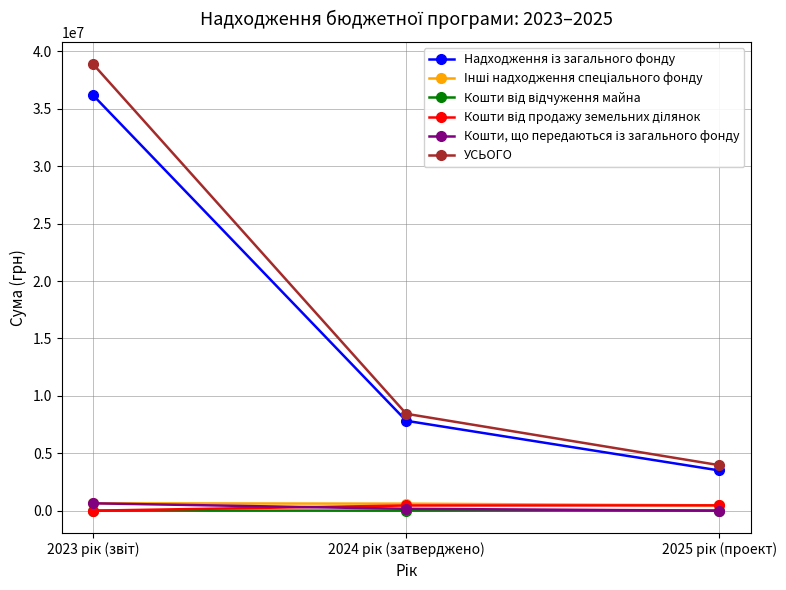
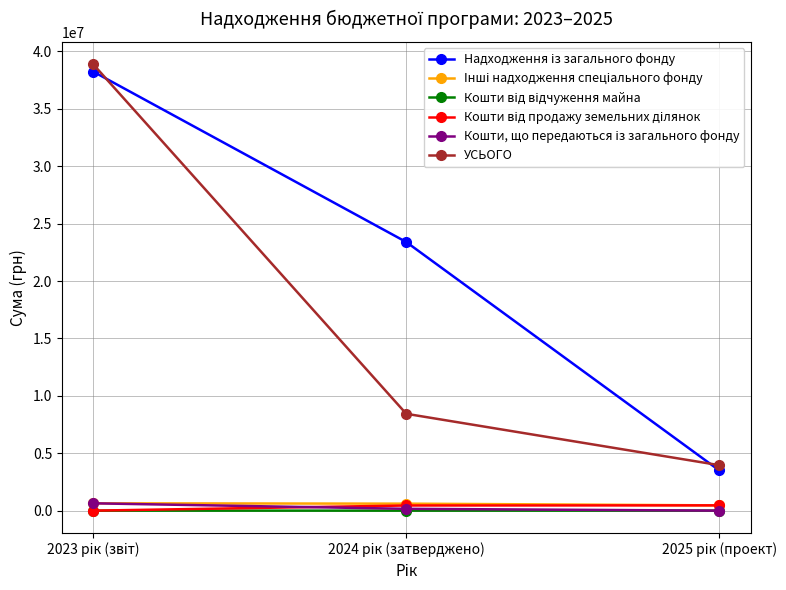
  {
    "Надходження із загального фонду": {
-     "2023 рік (звіт)": 36200000,
-     "2024 рік (затверджено)": 7800000,
+     "2023 рік (звіт)": 38200000,
+     "2024 рік (затверджено)": 23400000,
      "2025 рік (проект)": 3500000
    },
    "УСЬОГО": {
      "2023 рік (звіт)": 38900000,
      "2024 рік (затверджено)": 8400000,
      "2025 рік (проект)": 4000000
    }
  }
